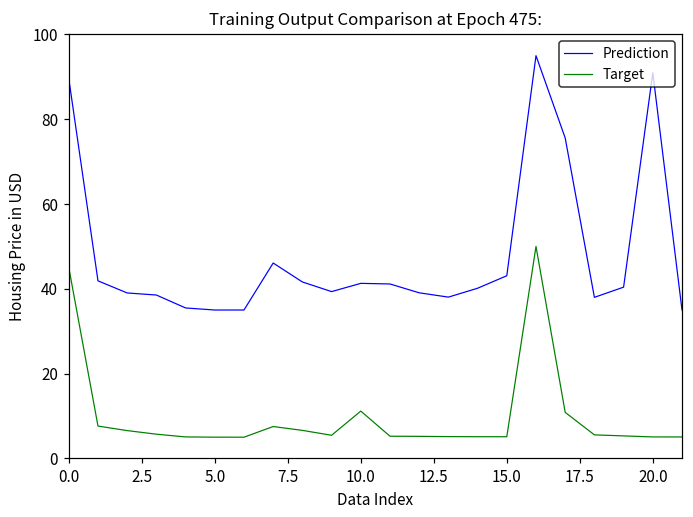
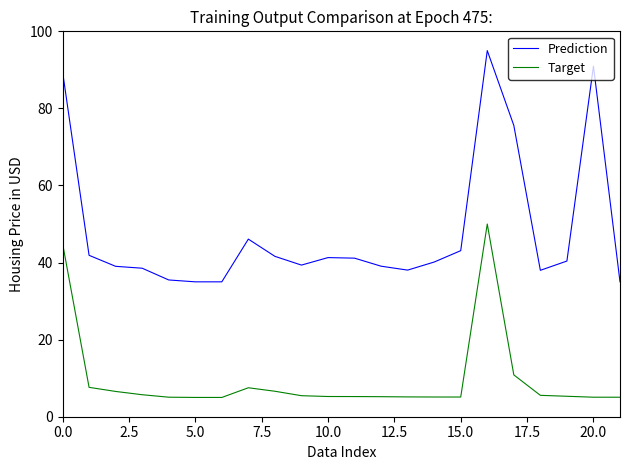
  {
    "Prediction": {
      "0.0": 90,
      "5.0": 35,
      "10.0": 41,
      "15.0": 43
    },
    "Target": {
      "0.0": 45,
      "5.0": 5,
-     "10.0": 11,
+     "10.0": 5,
      "15.0": 5,
      "20.0": 5
    }
  }
